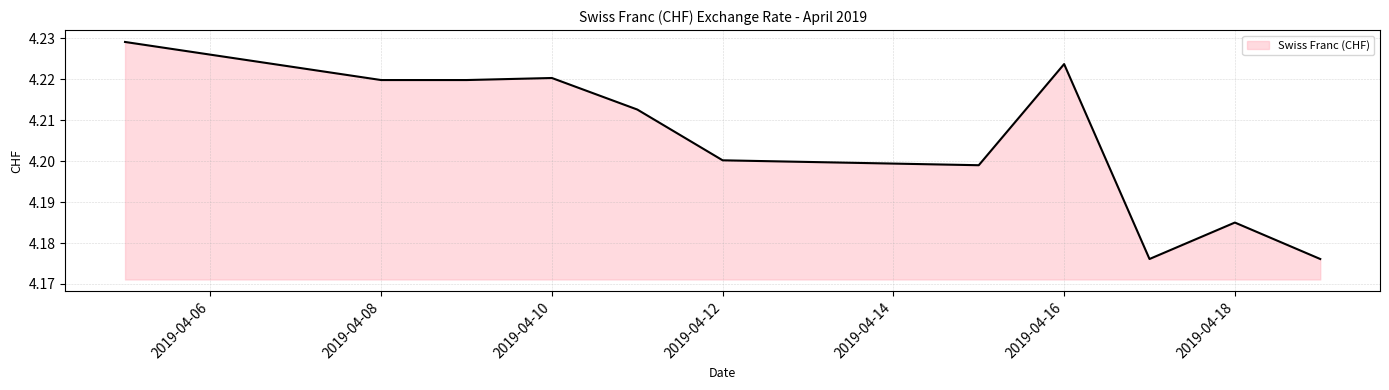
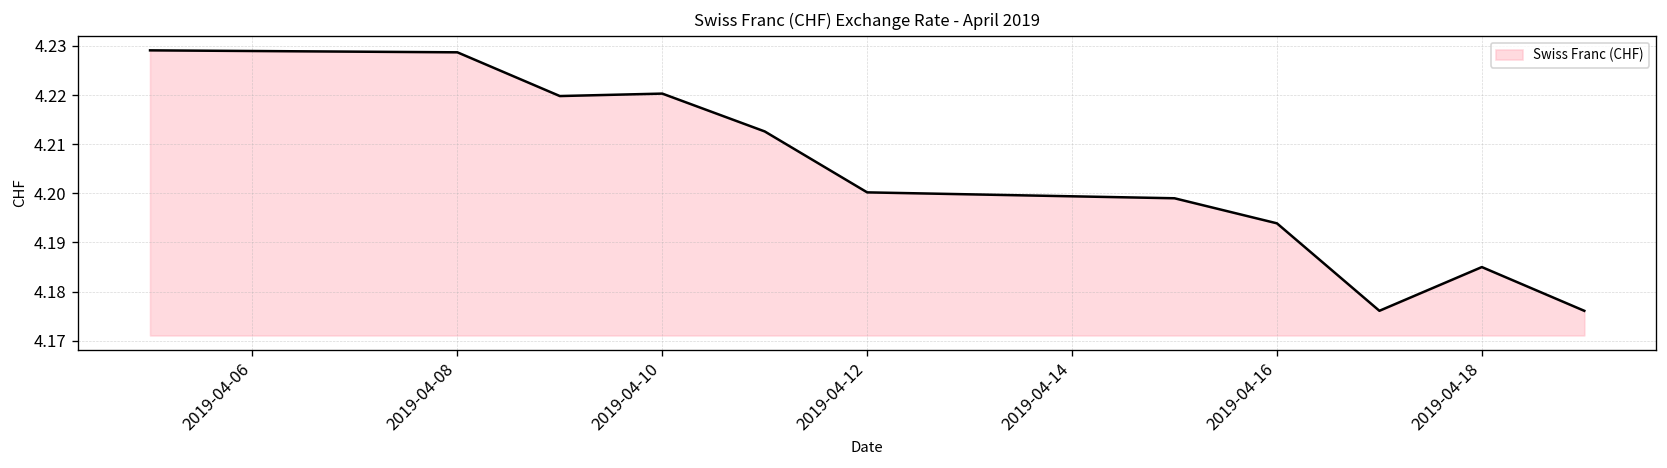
  {
-   "2019-04-08": 4.220,
+   "2019-04-08": 4.229,
    "2019-04-10": 4.220,
    "2019-04-12": 4.200,
-   "2019-04-16": 4.224,
+   "2019-04-16": 4.194,
    "2019-04-18": 4.185
  }
